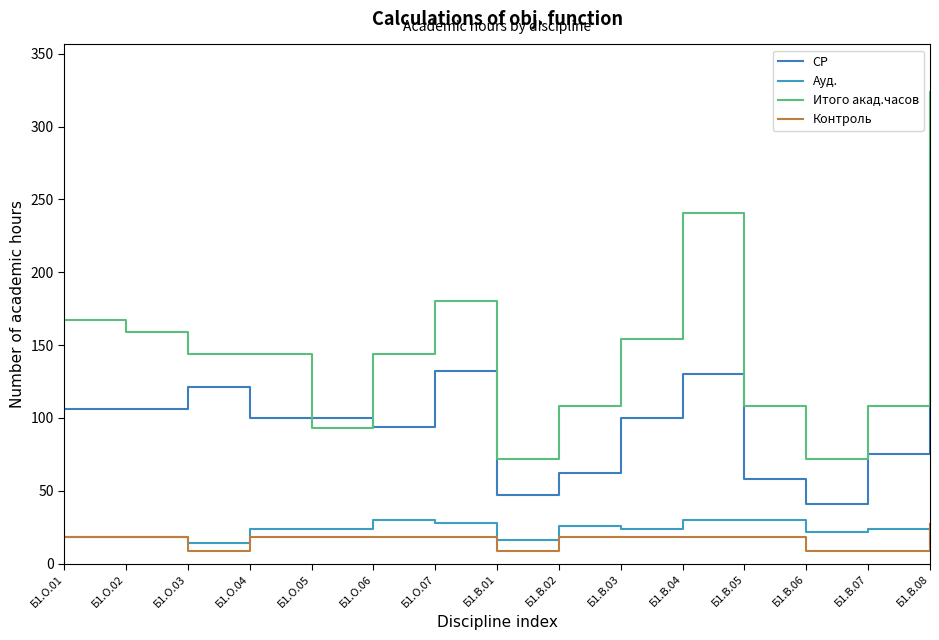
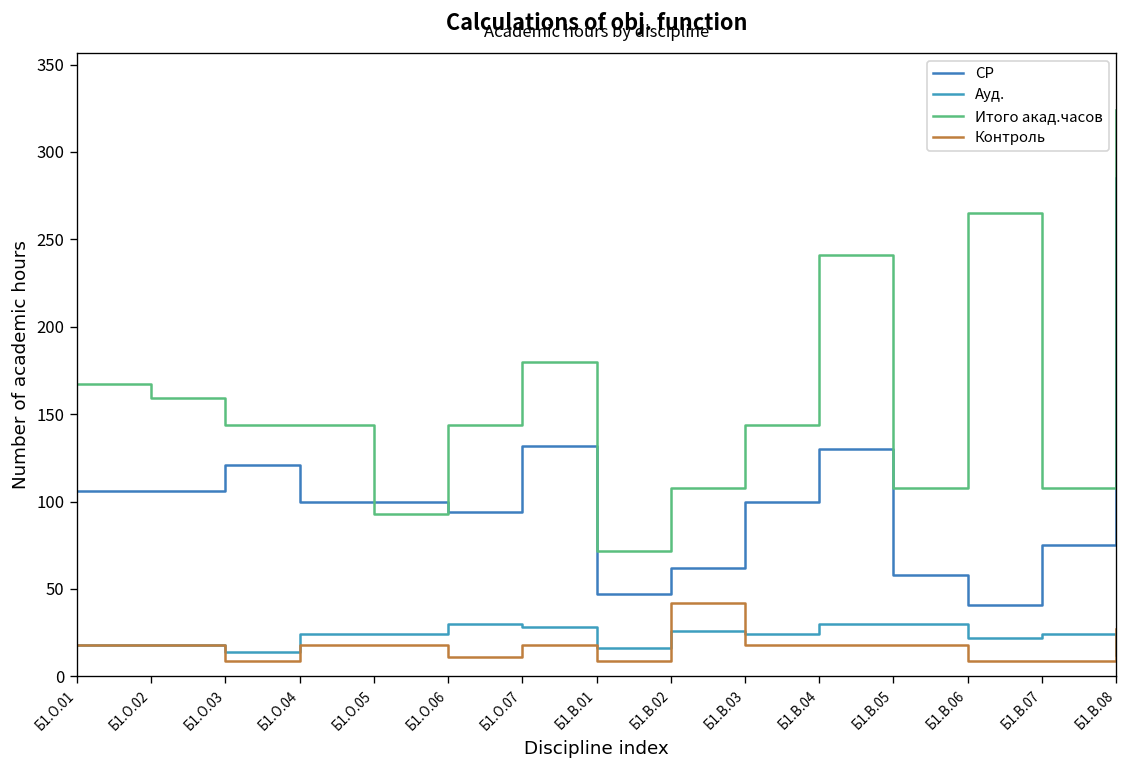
  {
    "Итого акад.часов": {
      "Б1.О.01": 167,
      "Б1.О.02": 159,
      "Б1.О.03": 144,
      "Б1.О.04": 144,
      "Б1.О.05": 93,
      "Б1.О.06": 144,
      "Б1.О.07": 180,
      "Б1.В.01": 72,
      "Б1.В.02": 108,
-     "Б1.В.03": 154,
+     "Б1.В.03": 144,
      "Б1.В.04": 241,
      "Б1.В.05": 108,
-     "Б1.В.06": 72,
+     "Б1.В.06": 265,
      "Б1.В.07": 108,
      "Б1.В.08": 324
    },
    "Контроль": {
      "Б1.О.03": 9,
      "Б1.О.04": 18,
      "Б1.О.05": 18,
-     "Б1.О.06": 18,
+     "Б1.О.06": 11,
      "Б1.О.07": 18,
      "Б1.В.01": 9,
-     "Б1.В.02": 18,
+     "Б1.В.02": 42,
      "Б1.В.03": 18,
      "Б1.В.04": 18,
      "Б1.В.05": 18,
      "Б1.В.06": 9,
      "Б1.В.07": 9,
      "Б1.В.08": 27
    }
  }
